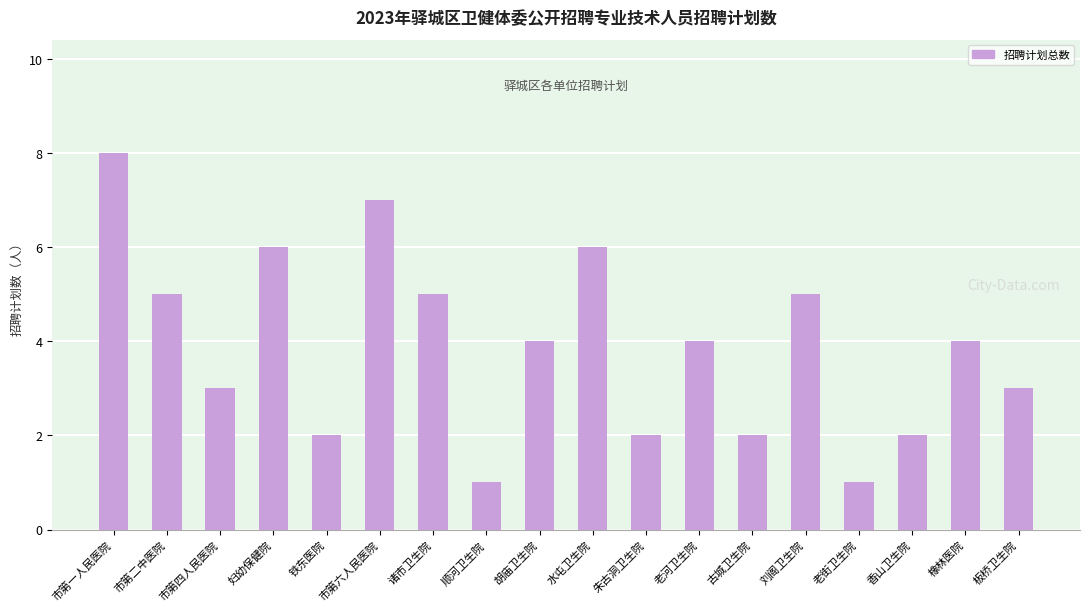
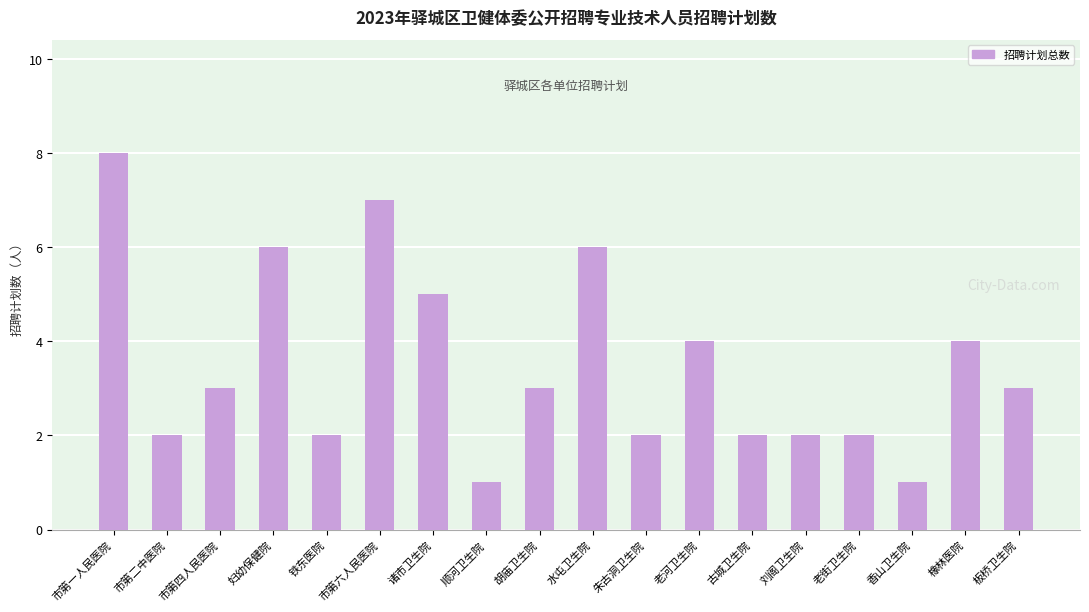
  {
    "市第一人民医院": 8,
-   "市第二中医院": 5,
+   "市第二中医院": 2,
    "市第四人民医院": 3,
    "妇幼保健院": 6,
    "铁东医院": 2,
    "市第六人民医院": 7,
    "诸市卫生院": 5,
    "顺河卫生院": 1,
-   "胡庙卫生院": 4,
+   "胡庙卫生院": 3,
    "水屯卫生院": 6,
    "朱古洞卫生院": 2,
    "老河卫生院": 4,
    "古城卫生院": 2,
-   "刘阁卫生院": 5,
-   "老街卫生院": 1,
-   "香山卫生院": 2,
+   "刘阁卫生院": 2,
+   "老街卫生院": 2,
+   "香山卫生院": 1,
    "橡林医院": 4,
    "板桥卫生院": 3
  }
